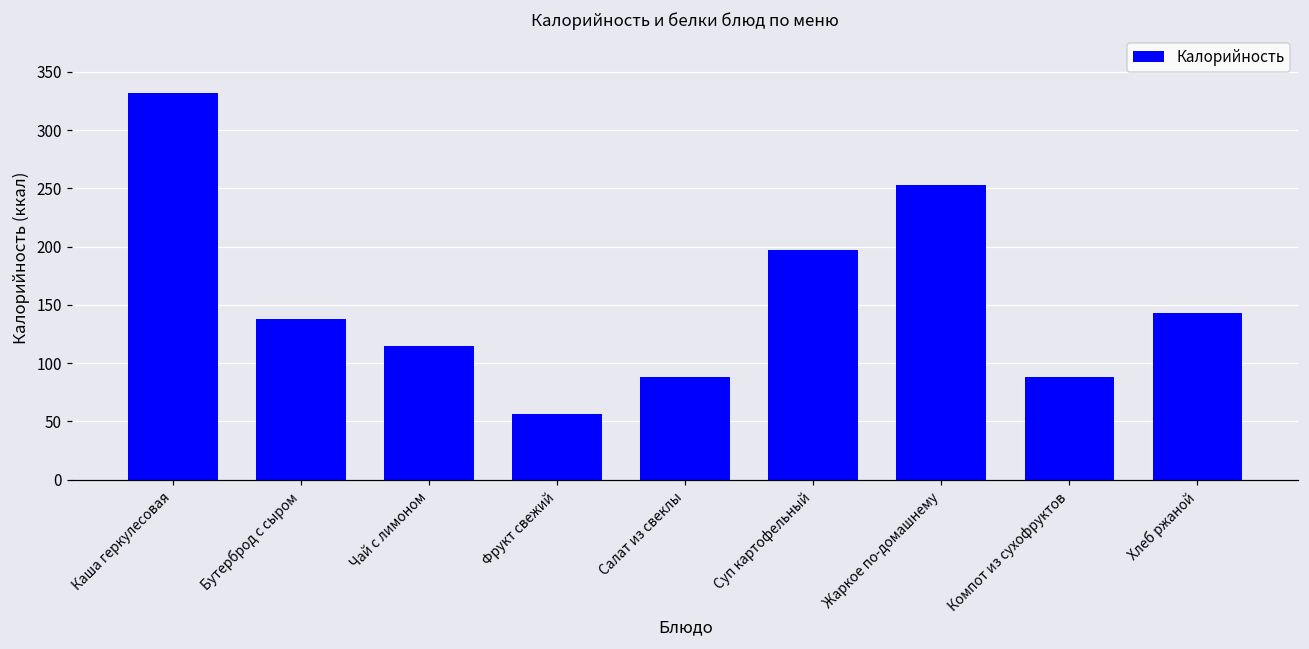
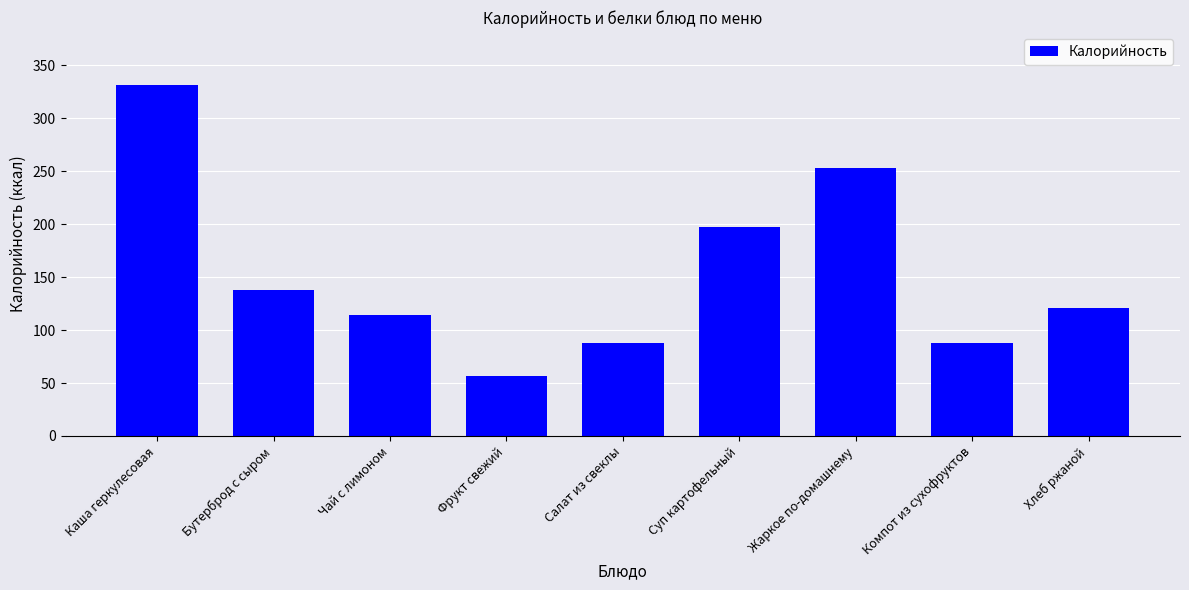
  {
    "Каша геркулесовая": 332,
    "Бутерброд с сыром": 138,
    "Чай с лимоном": 115,
    "Фрукт свежий": 56,
    "Салат из свеклы": 88,
    "Суп картофельный": 197,
    "Жаркое по-домашнему": 253,
    "Компот из сухофруктов": 88,
-   "Хлеб ржаной": 143
+   "Хлеб ржаной": 121
  }
